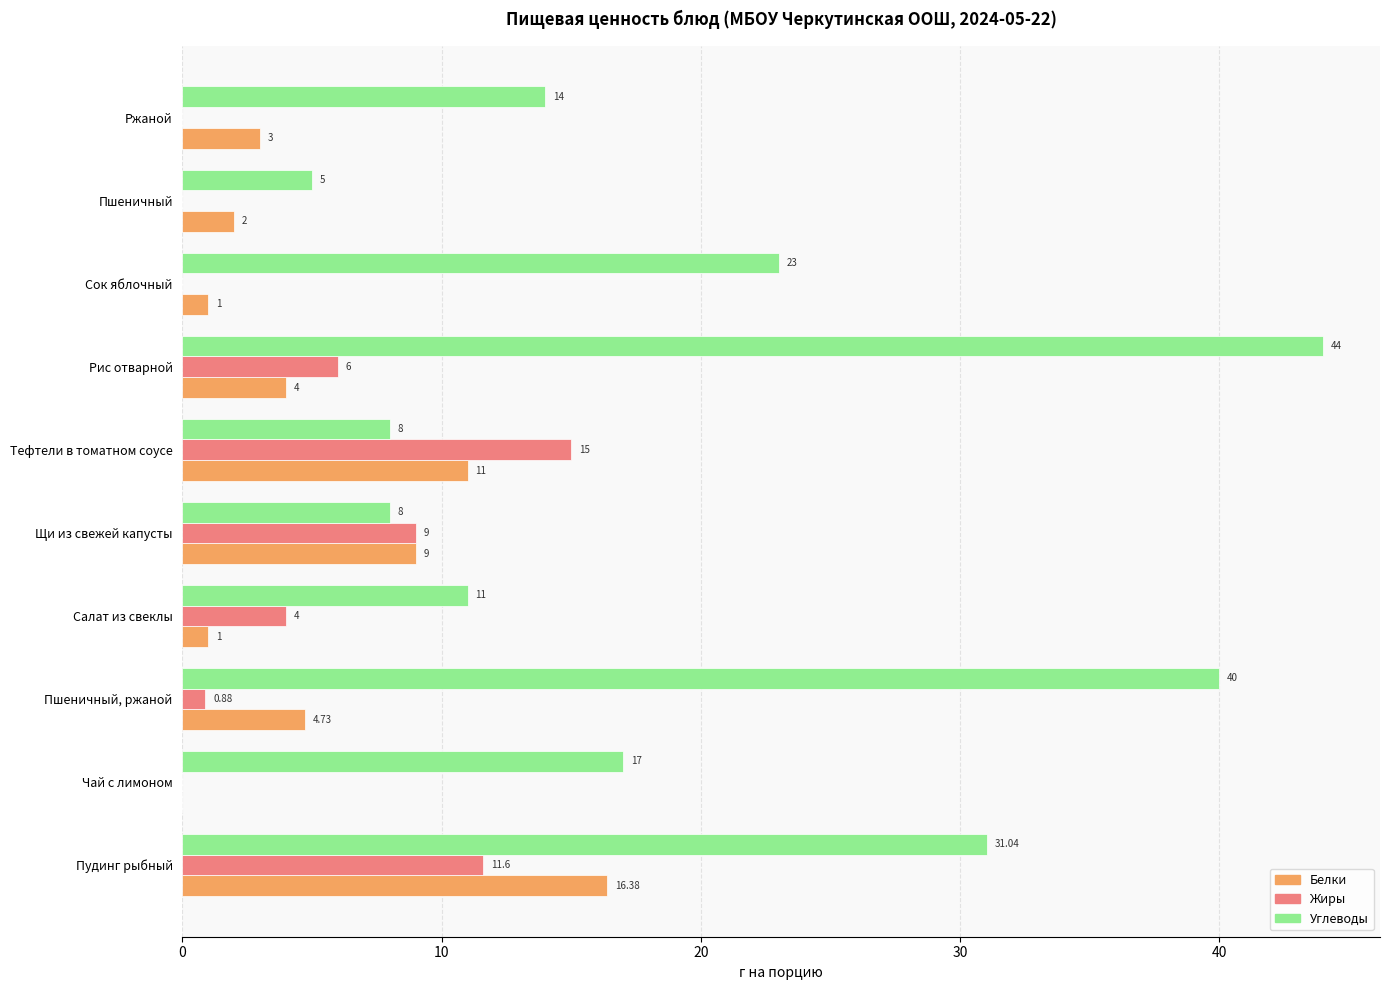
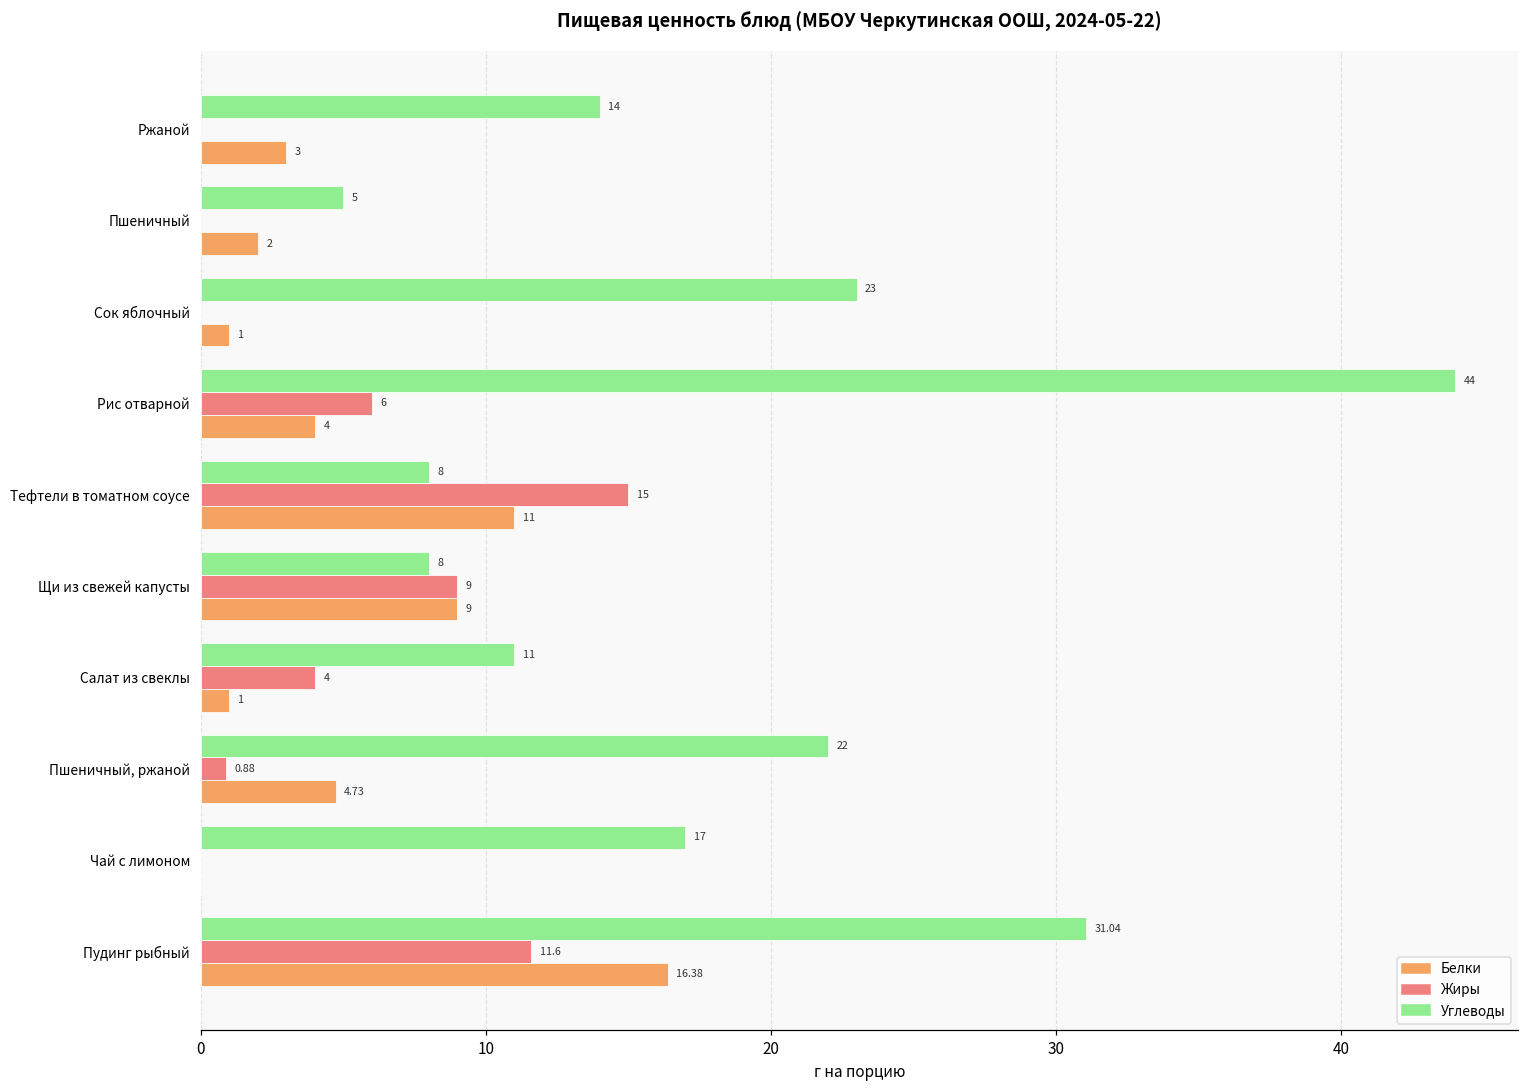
  {
    "Углеводы": {
      "Ржаной": 14,
      "Пшеничный": 5,
      "Сок яблочный": 23,
      "Рис отварной": 44,
      "Тефтели в томатном соусе": 8,
      "Щи из свежей капусты": 8,
      "Салат из свеклы": 11,
-     "Пшеничный, ржаной": 40,
+     "Пшеничный, ржаной": 22,
      "Чай с лимоном": 17,
      "Пудинг рыбный": 31.04
    }
  }
